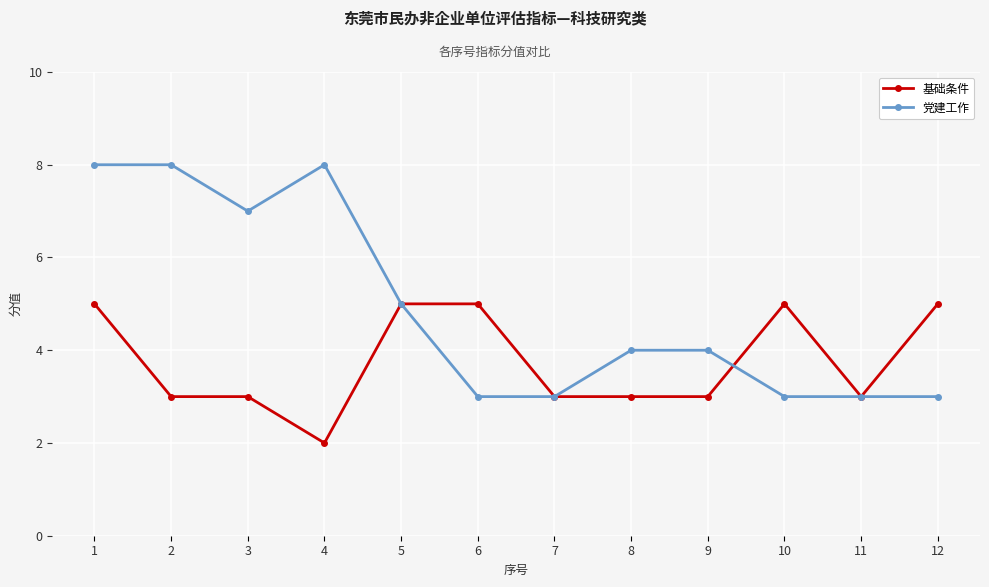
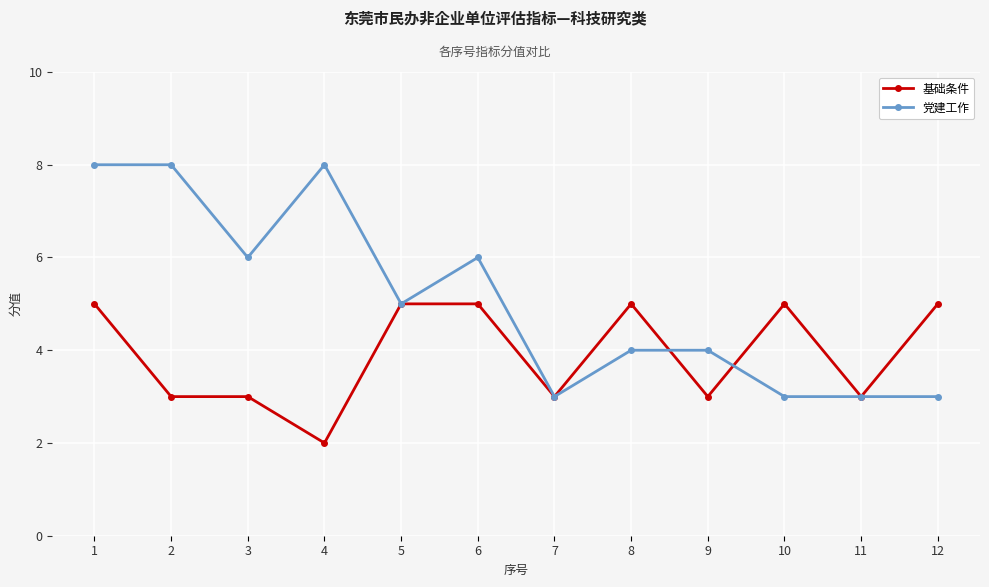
  {
    "基础条件": {
      "1": 5,
      "2": 3,
      "3": 3,
      "4": 2,
      "6": 5,
-     "8": 3,
+     "8": 5,
      "9": 3,
      "10": 5,
      "12": 5
    },
    "党建工作": {
      "1": 8,
      "2": 8,
-     "3": 7,
+     "3": 6,
      "4": 8,
-     "6": 3,
+     "6": 6,
      "8": 4,
      "9": 4,
      "10": 3,
      "12": 3
    }
  }
